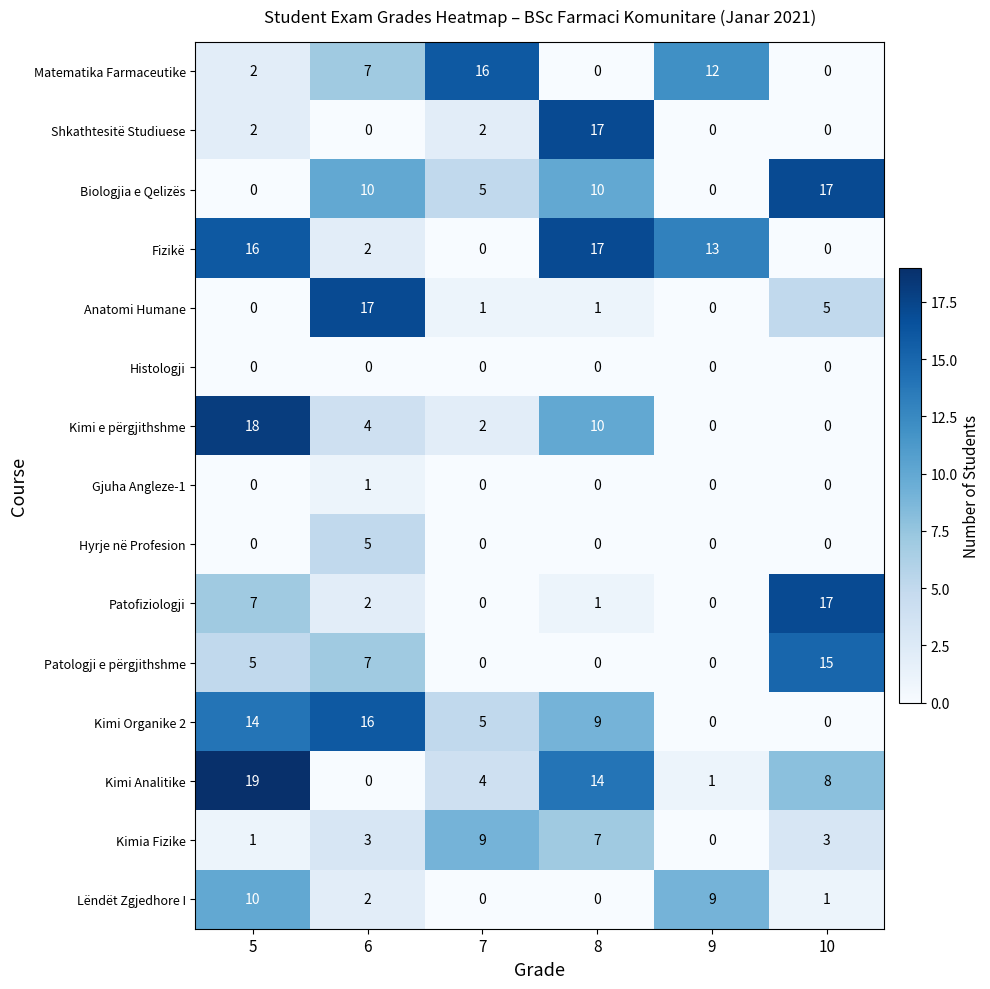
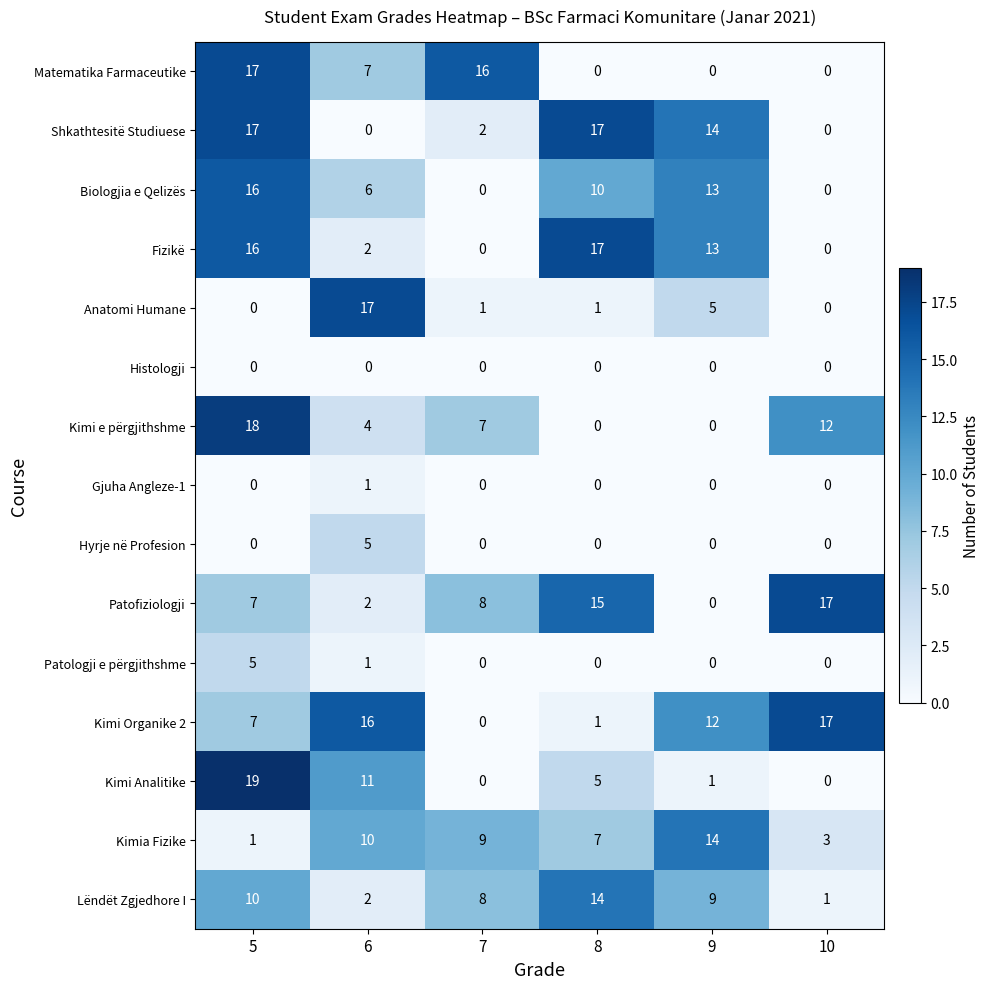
  {
    "Matematika Farmaceutike": {
-     "5": 2,
+     "5": 17,
      "6": 7,
      "7": 16,
      "8": 0,
-     "9": 12,
+     "9": 0,
      "10": 0
    },
    "Shkathtesitë Studiuese": {
-     "5": 2,
+     "5": 17,
      "6": 0,
      "7": 2,
      "8": 17,
-     "9": 0,
+     "9": 14,
      "10": 0
    },
    "Biologjia e Qelizës": {
-     "5": 0,
-     "6": 10,
-     "7": 5,
+     "5": 16,
+     "6": 6,
+     "7": 0,
      "8": 10,
-     "9": 0,
-     "10": 17
+     "9": 13,
+     "10": 0
    },
    "Fizikë": {
      "5": 16,
      "6": 2,
      "7": 0,
      "8": 17,
      "9": 13,
      "10": 0
    },
    "Anatomi Humane": {
      "5": 0,
      "6": 17,
      "7": 1,
      "8": 1,
-     "9": 0,
-     "10": 5
+     "9": 5,
+     "10": 0
    },
    "Histologji": {
      "5": 0,
      "6": 0,
      "7": 0,
      "8": 0,
      "9": 0,
      "10": 0
    },
    "Kimi e përgjithshme": {
      "5": 18,
      "6": 4,
-     "7": 2,
-     "8": 10,
+     "7": 7,
+     "8": 0,
      "9": 0,
-     "10": 0
+     "10": 12
    },
    "Gjuha Angleze-1": {
      "5": 0,
      "6": 1,
      "7": 0,
      "8": 0,
      "9": 0,
      "10": 0
    },
    "Hyrje në Profesion": {
      "5": 0,
      "6": 5,
      "7": 0,
      "8": 0,
      "9": 0,
      "10": 0
    },
    "Patofiziologji": {
      "5": 7,
      "6": 2,
-     "7": 0,
-     "8": 1,
+     "7": 8,
+     "8": 15,
      "9": 0,
      "10": 17
    },
    "Patologji e përgjithshme": {
      "5": 5,
-     "6": 7,
+     "6": 1,
      "7": 0,
      "8": 0,
      "9": 0,
-     "10": 15
+     "10": 0
    },
    "Kimi Organike 2": {
-     "5": 14,
+     "5": 7,
      "6": 16,
-     "7": 5,
-     "8": 9,
-     "9": 0,
-     "10": 0
+     "7": 0,
+     "8": 1,
+     "9": 12,
+     "10": 17
    },
    "Kimi Analitike": {
      "5": 19,
-     "6": 0,
-     "7": 4,
-     "8": 14,
+     "6": 11,
+     "7": 0,
+     "8": 5,
      "9": 1,
-     "10": 8
+     "10": 0
    },
    "Kimia Fizike": {
      "5": 1,
-     "6": 3,
+     "6": 10,
      "7": 9,
      "8": 7,
-     "9": 0,
+     "9": 14,
      "10": 3
    },
    "Lëndët Zgjedhore I": {
      "5": 10,
      "6": 2,
-     "7": 0,
-     "8": 0,
+     "7": 8,
+     "8": 14,
      "9": 9,
      "10": 1
    }
  }
